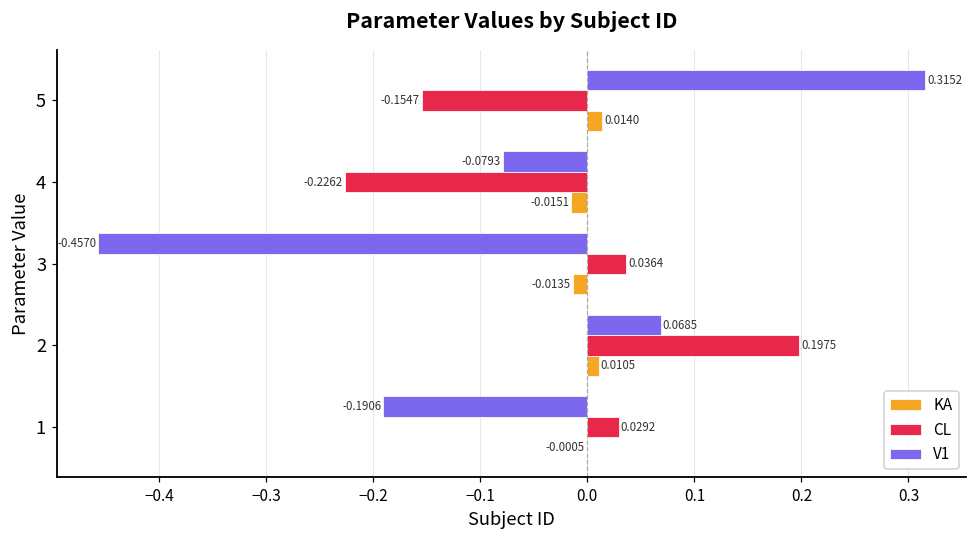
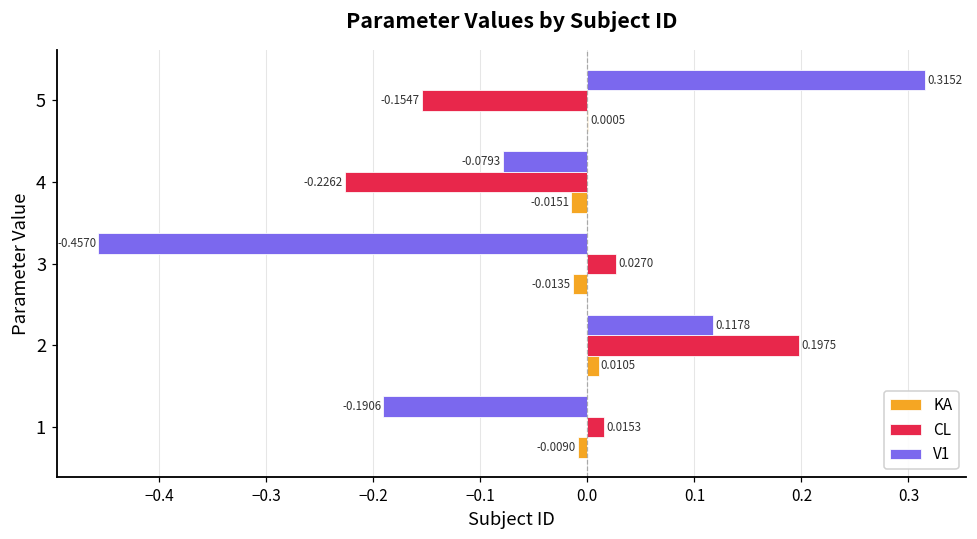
  {
    "KA": {
-     "5": 0.0140,
+     "5": 0.0005,
      "4": -0.0151,
      "3": -0.0135,
      "2": 0.0105,
-     "1": -0.0005
+     "1": -0.0090
    },
    "CL": {
      "5": -0.1547,
      "4": -0.2262,
-     "3": 0.0364,
+     "3": 0.0270,
      "2": 0.1975,
-     "1": 0.0292
+     "1": 0.0153
    },
    "V1": {
      "5": 0.3152,
      "4": -0.0793,
      "3": -0.4570,
-     "2": 0.0685,
+     "2": 0.1178,
      "1": -0.1906
    }
  }
